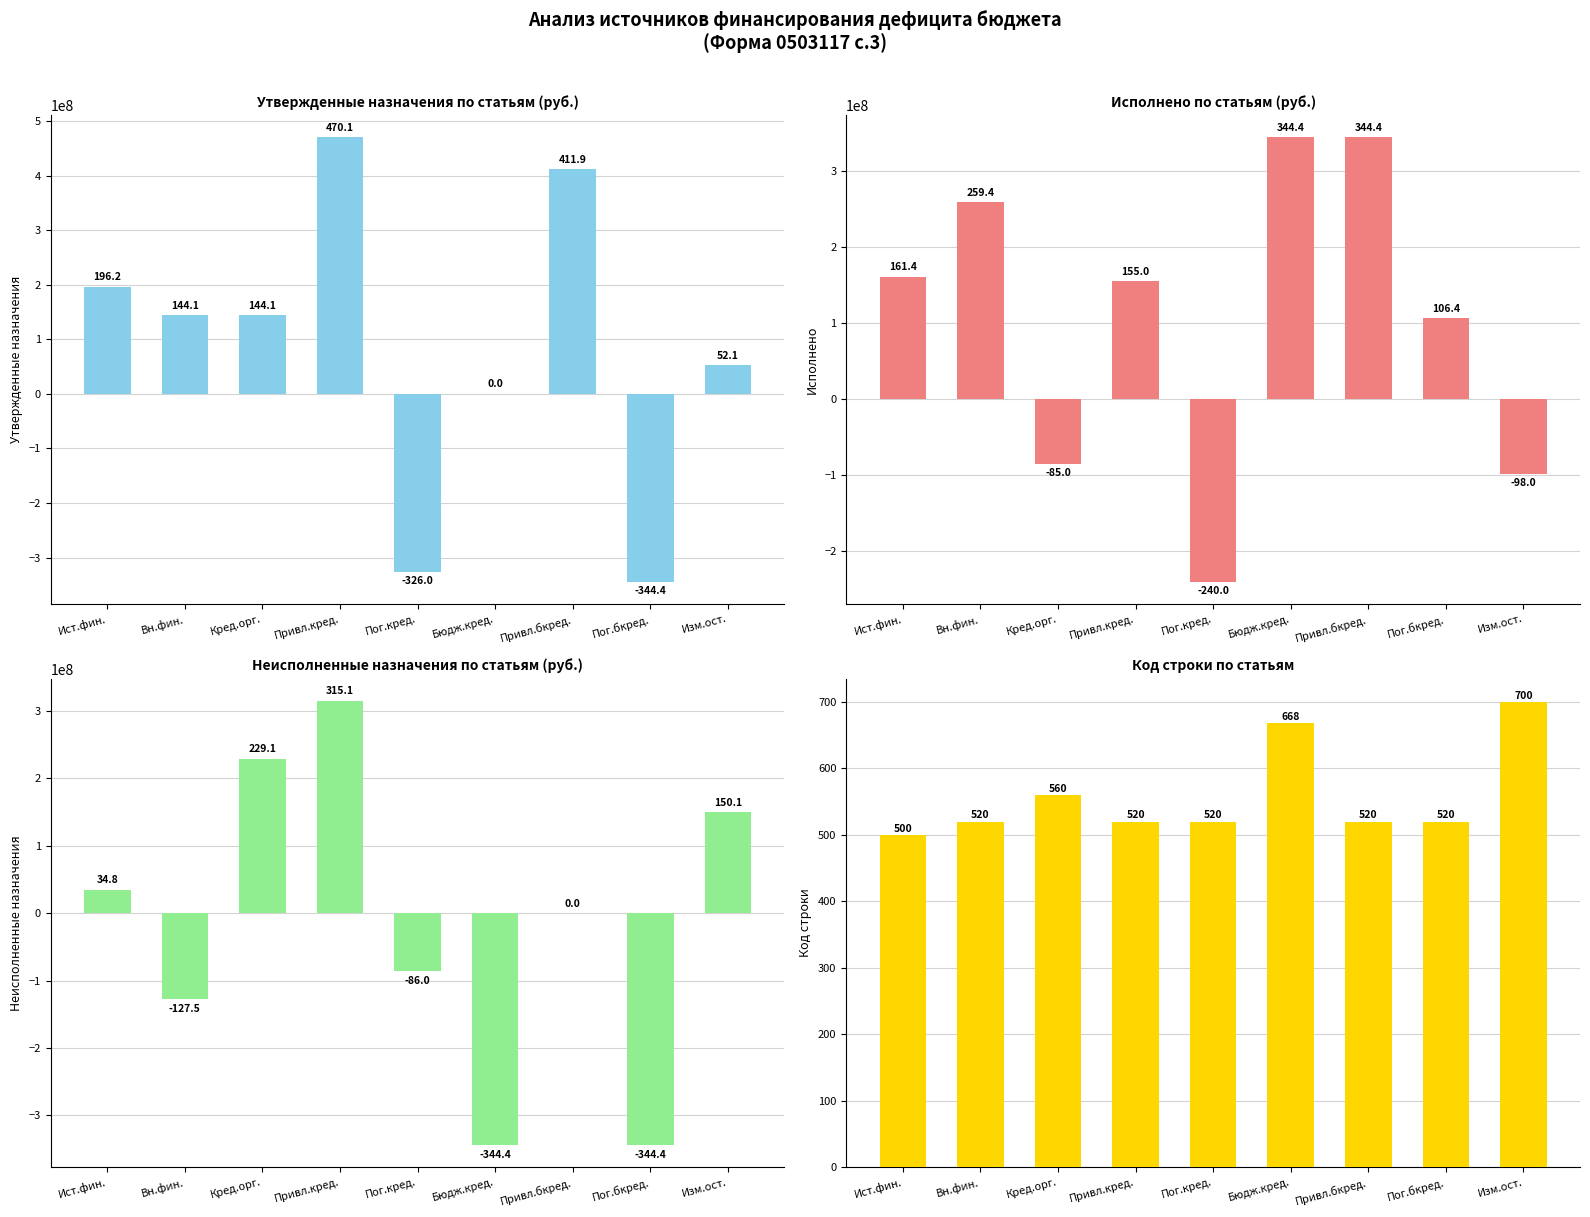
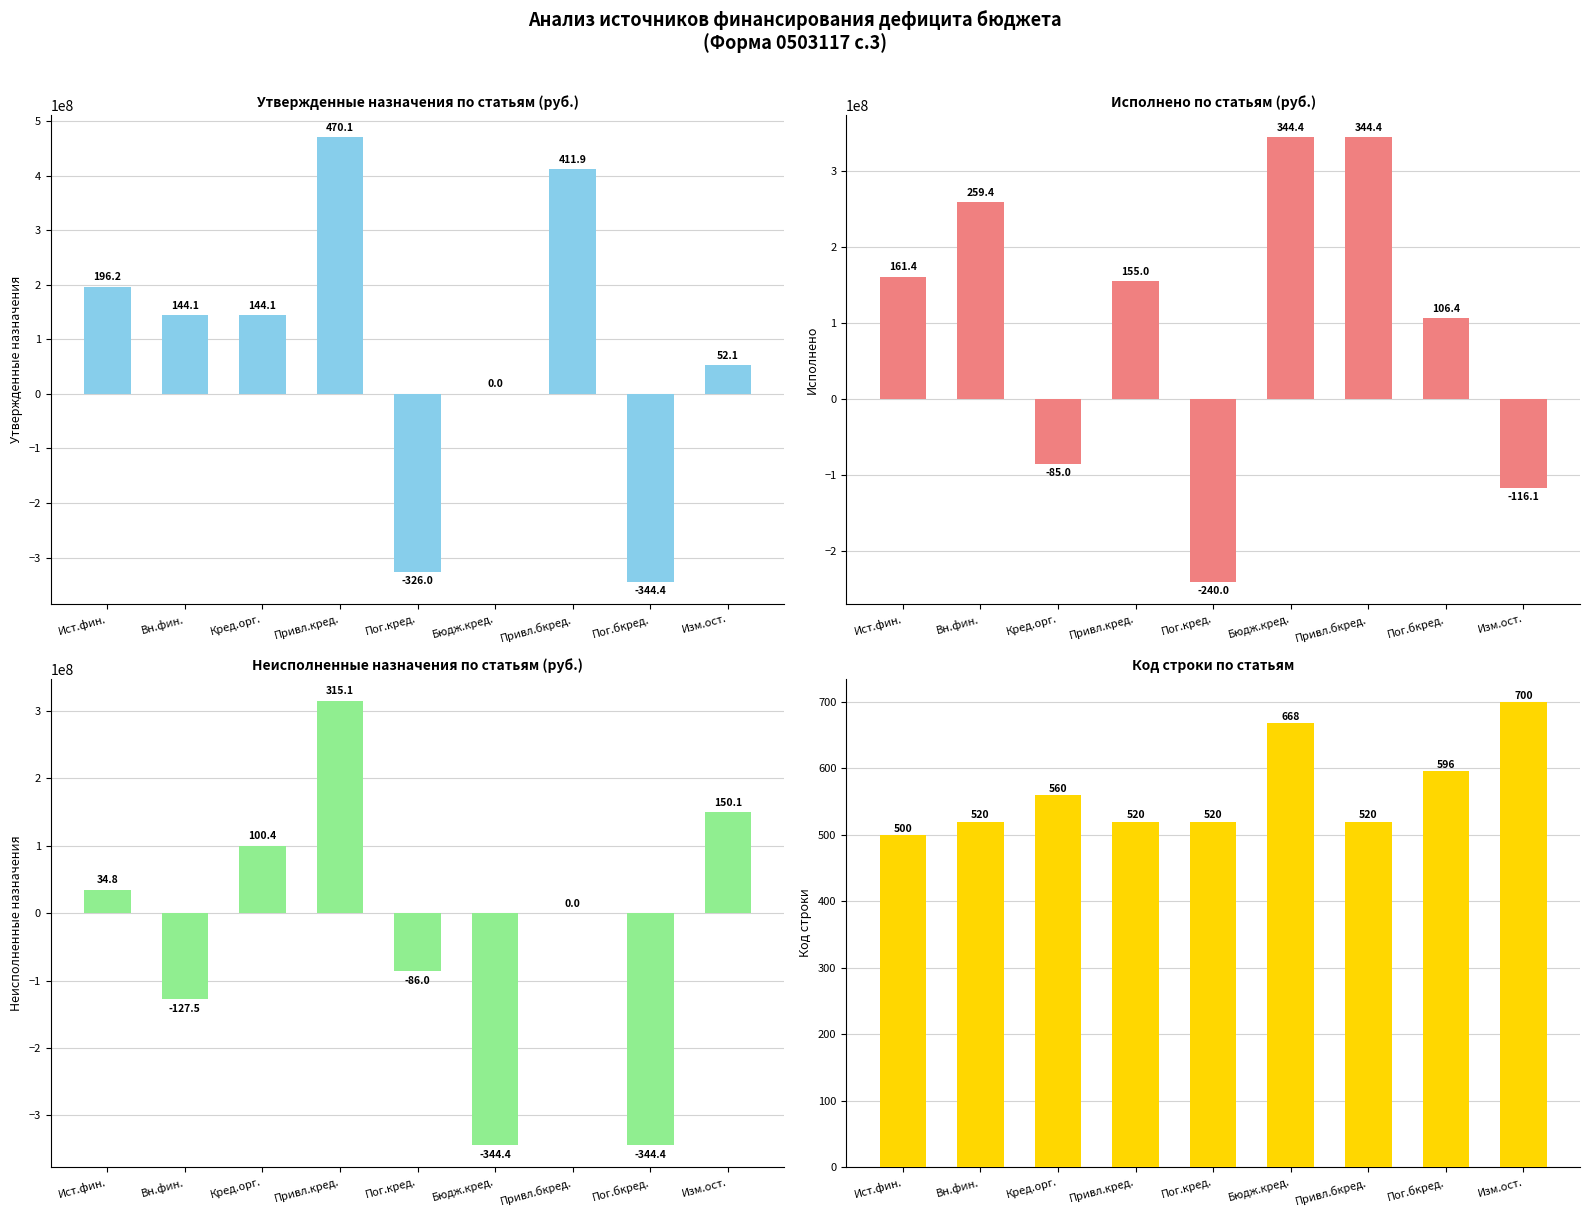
  {
    "Утвержденные назначения по статьям (руб.)": {
      "Бюдж.кред.": 0.0
    },
    "Исполнено по статьям (руб.)": {
-     "Изм.ост.": -98.0
+     "Изм.ост.": -116.1
    },
    "Неисполненные назначения по статьям (руб.)": {
-     "Кред.орг.": 229.1,
+     "Кред.орг.": 100.4,
      "Привл.бкред.": 0.0
    },
    "Код строки по статьям": {
      "Ист.фин.": 500,
      "Вн.фин.": 520,
      "Кред.орг.": 560,
      "Привл.кред.": 520,
      "Пог.кред.": 520,
      "Бюдж.кред.": 668,
      "Привл.бкред.": 520,
-     "Пог.бкред.": 520,
+     "Пог.бкред.": 596,
      "Изм.ост.": 700
    }
  }
